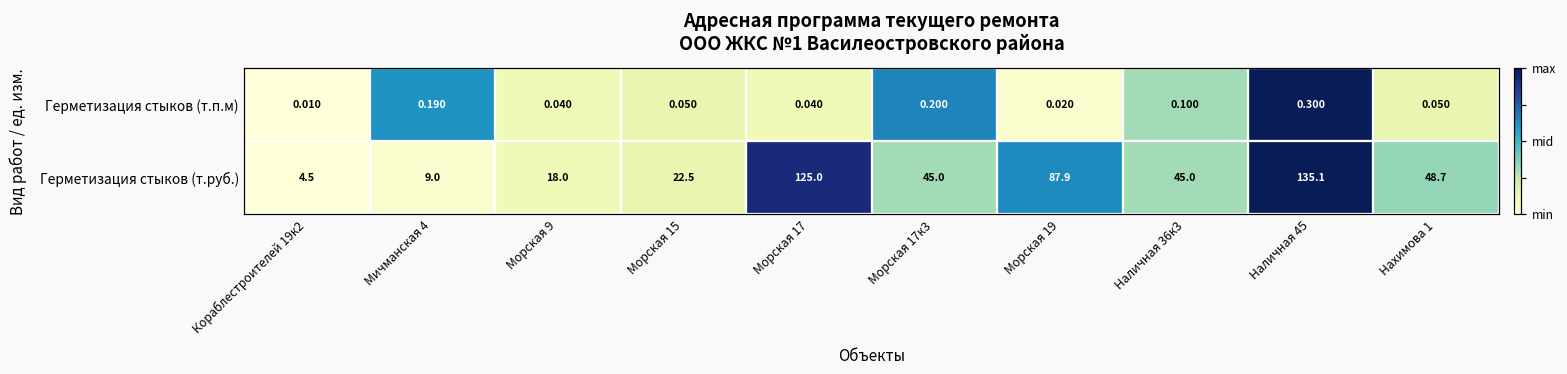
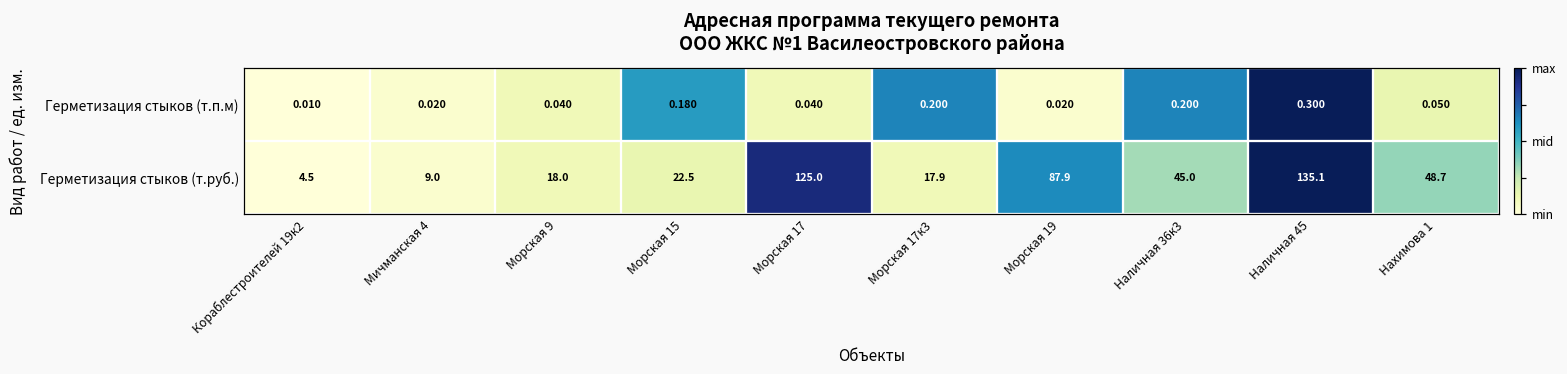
  {
    "Герметизация стыков (т.п.м)": {
      "Кораблестроителей 19к2": 0.010,
-     "Мичманская 4": 0.190,
+     "Мичманская 4": 0.020,
      "Морская 9": 0.040,
-     "Морская 15": 0.050,
+     "Морская 15": 0.180,
      "Морская 17": 0.040,
      "Морская 17к3": 0.200,
      "Морская 19": 0.020,
-     "Наличная 36к3": 0.100,
+     "Наличная 36к3": 0.200,
      "Наличная 45": 0.300,
      "Нахимова 1": 0.050
    },
    "Герметизация стыков (т.руб.)": {
      "Кораблестроителей 19к2": 4.5,
      "Мичманская 4": 9.0,
      "Морская 9": 18.0,
      "Морская 15": 22.5,
      "Морская 17": 125.0,
-     "Морская 17к3": 45.0,
+     "Морская 17к3": 17.9,
      "Морская 19": 87.9,
      "Наличная 36к3": 45.0,
      "Наличная 45": 135.1,
      "Нахимова 1": 48.7
    }
  }
